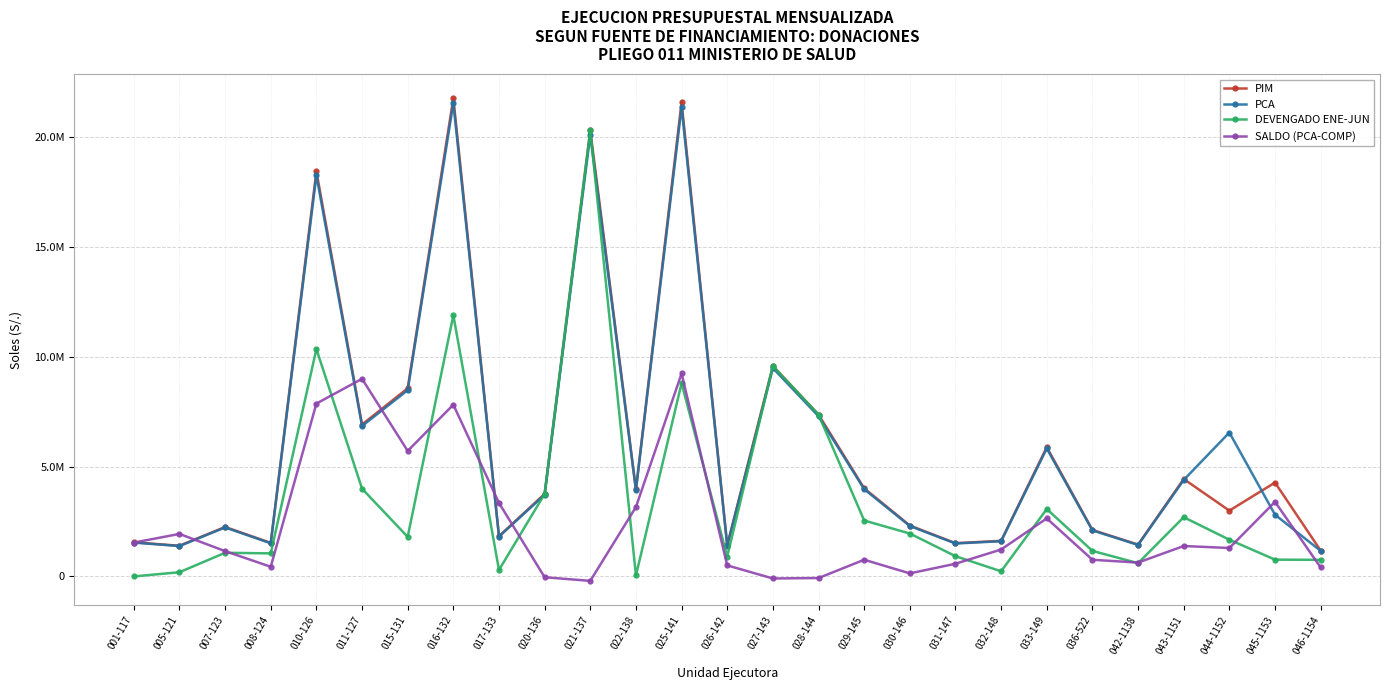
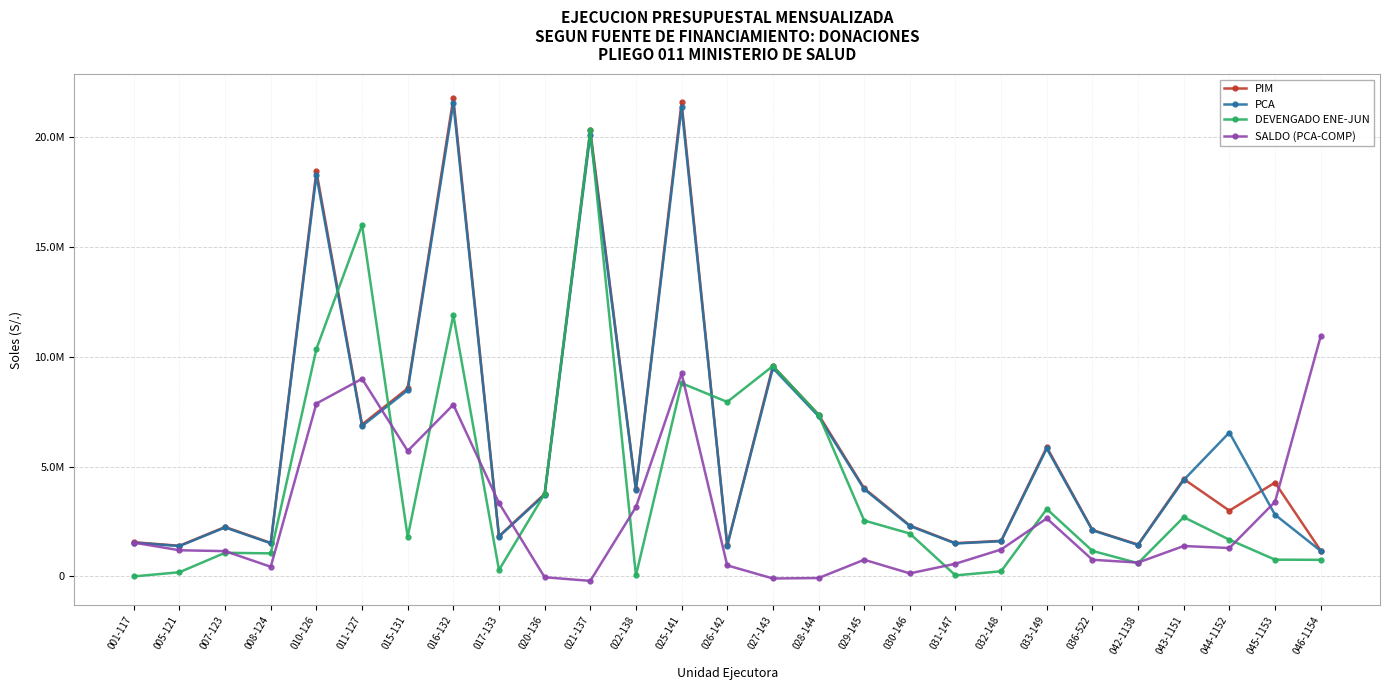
  {
    "PIM": {
      "010-126": 18400000,
      "016-132": 21800000,
      "025-141": 21600000,
      "044-1152": 3000000,
      "045-1153": 4300000
    },
    "PCA": {
      "010-126": 18200000,
      "016-132": 21500000,
      "021-137": 20100000,
      "025-141": 21400000,
      "044-1152": 6500000,
      "045-1153": 2800000
    },
    "DEVENGADO ENE-JUN": {
      "001-117": 0,
      "005-121": 200000,
      "008-124": 1000000,
      "010-126": 10300000,
-     "011-127": 4000000,
+     "011-127": 16000000,
      "015-131": 1800000,
      "016-132": 11900000,
      "017-133": 300000,
      "022-138": 0,
      "025-141": 8800000,
-     "026-142": 900000,
+     "026-142": 7900000,
      "029-145": 2500000,
      "030-146": 2000000,
-     "031-147": 900000,
+     "031-147": 0,
      "032-148": 200000,
      "033-149": 3100000,
      "036-522": 1200000,
      "043-1151": 2700000,
      "044-1152": 1700000,
      "045-1153": 800000,
      "046-1154": 800000
    },
    "SALDO (PCA-COMP)": {
-     "005-121": 1900000,
+     "005-121": 1200000,
      "008-124": 400000,
      "010-126": 7900000,
      "011-127": 9000000,
      "015-131": 5700000,
      "016-132": 7800000,
      "017-133": 3300000,
      "020-136": 0,
      "021-137": -200000,
      "022-138": 3200000,
      "025-141": 9200000,
      "026-142": 500000,
      "027-143": -100000,
      "028-144": -100000,
      "029-145": 800000,
      "030-146": 100000,
      "031-147": 600000,
      "032-148": 1200000,
      "033-149": 2600000,
      "036-522": 800000,
      "043-1151": 1400000,
      "044-1152": 1300000,
      "045-1153": 3400000,
-     "046-1154": 400000
+     "046-1154": 10900000
    }
  }
